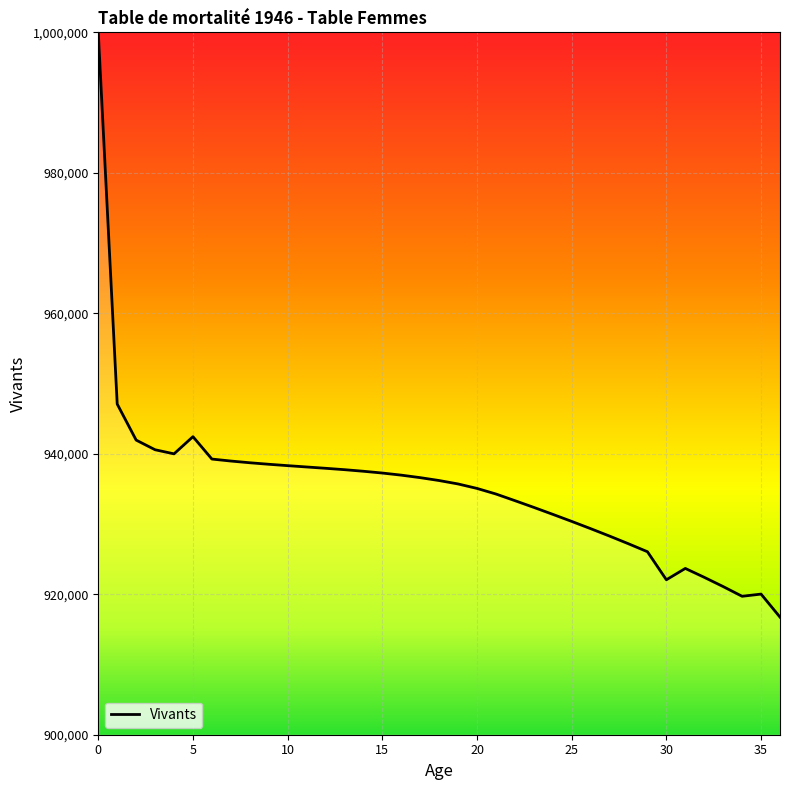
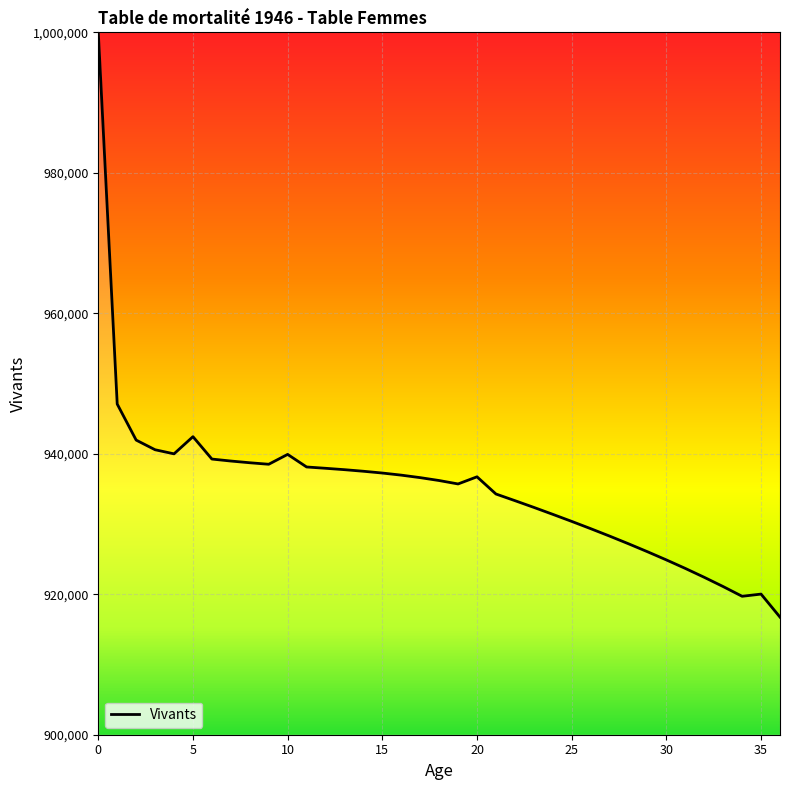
  {
    "0": "1,000,000",
    "5": "942,000",
-   "10": "938,000",
+   "10": "940,000",
    "15": "937,000",
-   "20": "935,000",
+   "20": "937,000",
    "25": "930,000",
-   "30": "922,000",
+   "30": "925,000",
    "35": "920,000"
  }
